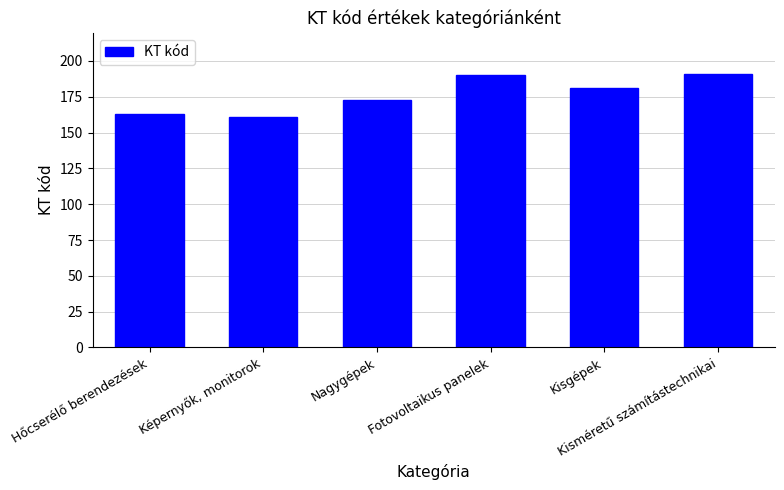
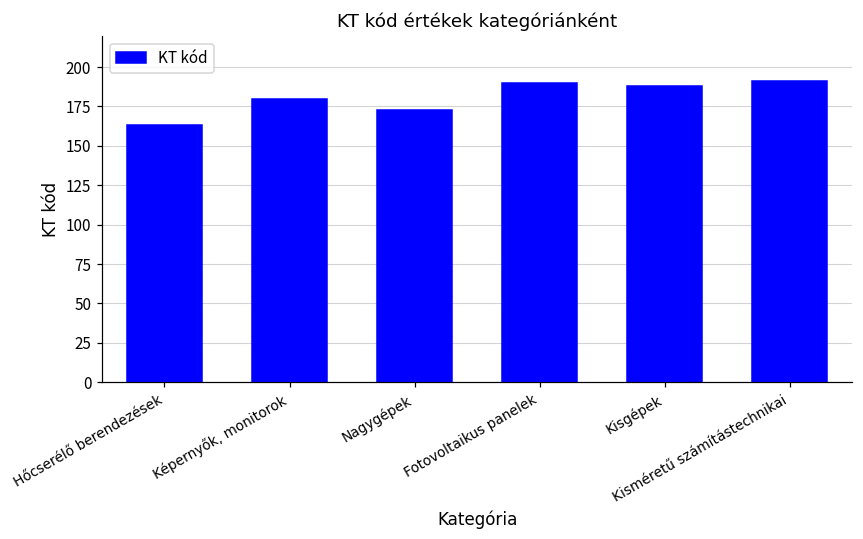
  {
    "Hőcserélő berendezések": 163,
-   "Képernyők, monitorok": 161,
+   "Képernyők, monitorok": 180,
    "Nagygépek": 173,
    "Fotovoltaikus panelek": 190,
-   "Kisgépek": 181,
+   "Kisgépek": 188,
    "Kisméretű számítástechnikai": 191
  }
